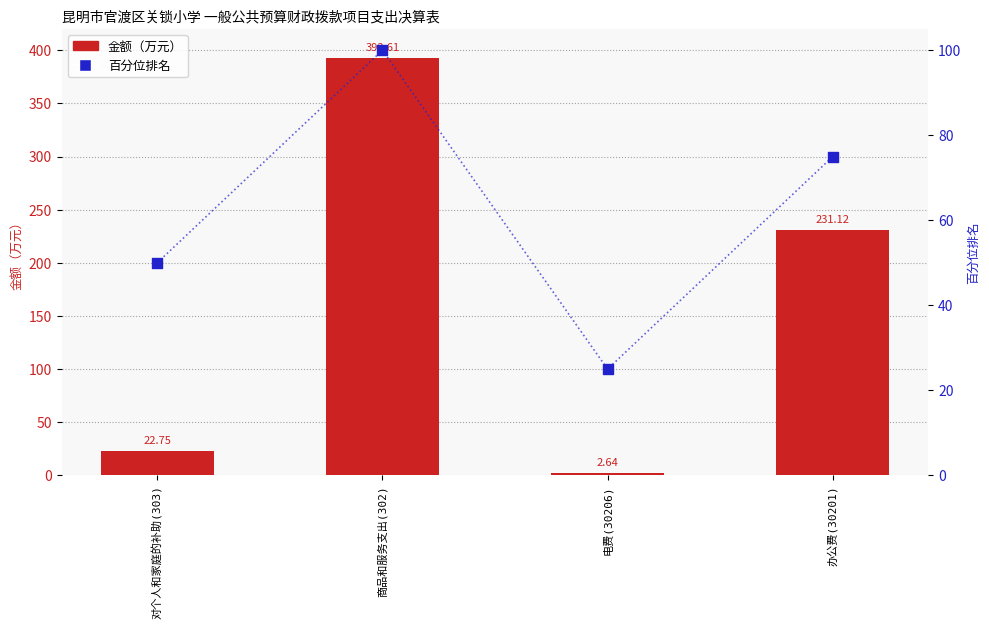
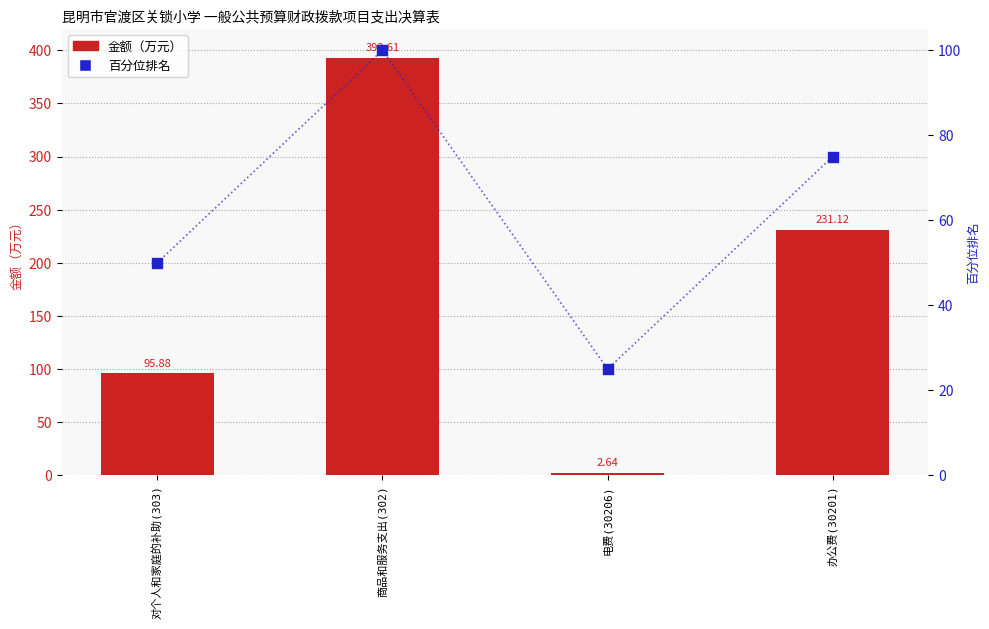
  {
    "金额（万元）": {
-     "对个人和家庭的补助(303)": 22.75,
+     "对个人和家庭的补助(303)": 95.88,
      "电费(30206)": 2.64,
      "办公费(30201)": 231.12
    }
  }
